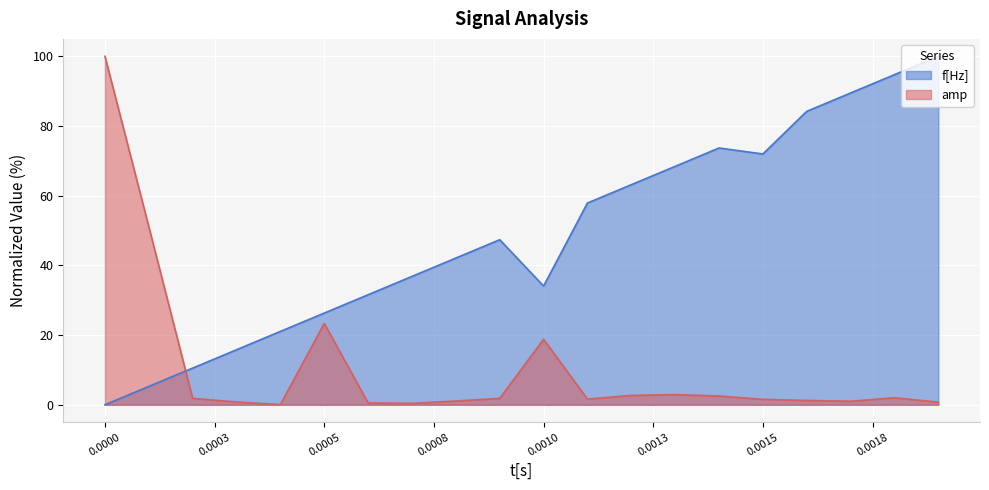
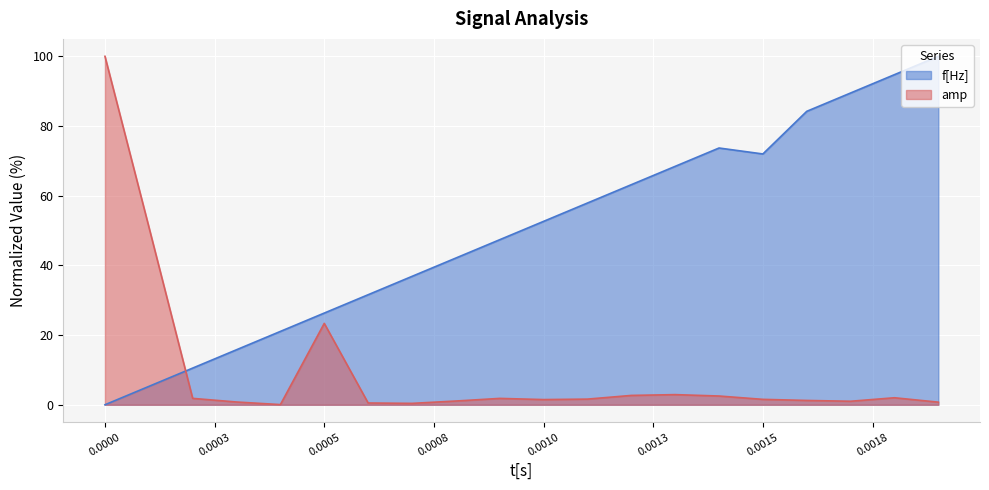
  {
    "f[Hz]": {
      "0.0000": 0,
      "0.0005": 26,
-     "0.0010": 34,
+     "0.0010": 53,
      "0.0015": 72
    },
    "amp": {
      "0.0000": 100,
      "0.0005": 23,
-     "0.0010": 19,
+     "0.0010": 1,
      "0.0015": 2
    }
  }
